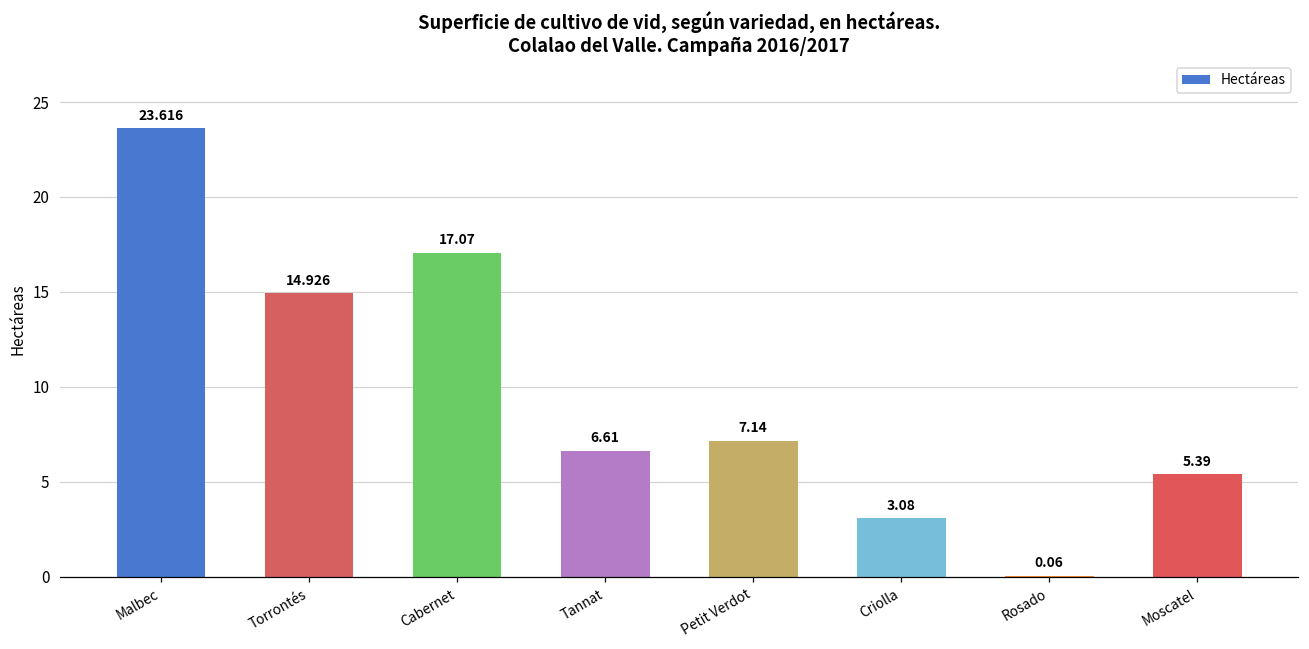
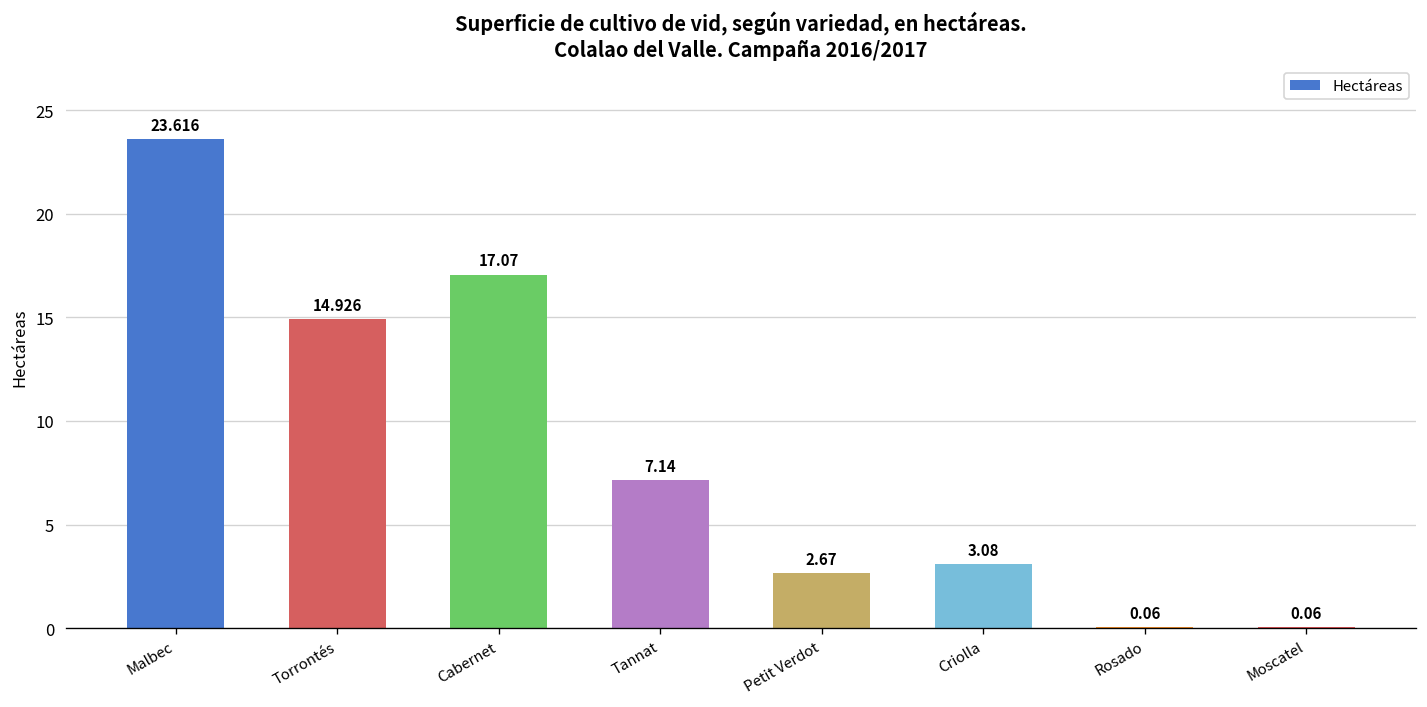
  {
    "Malbec": 23.616,
    "Torrontés": 14.926,
    "Cabernet": 17.07,
-   "Tannat": 6.61,
-   "Petit Verdot": 7.14,
+   "Tannat": 7.14,
+   "Petit Verdot": 2.67,
    "Criolla": 3.08,
    "Rosado": 0.06,
-   "Moscatel": 5.39
+   "Moscatel": 0.06
  }
